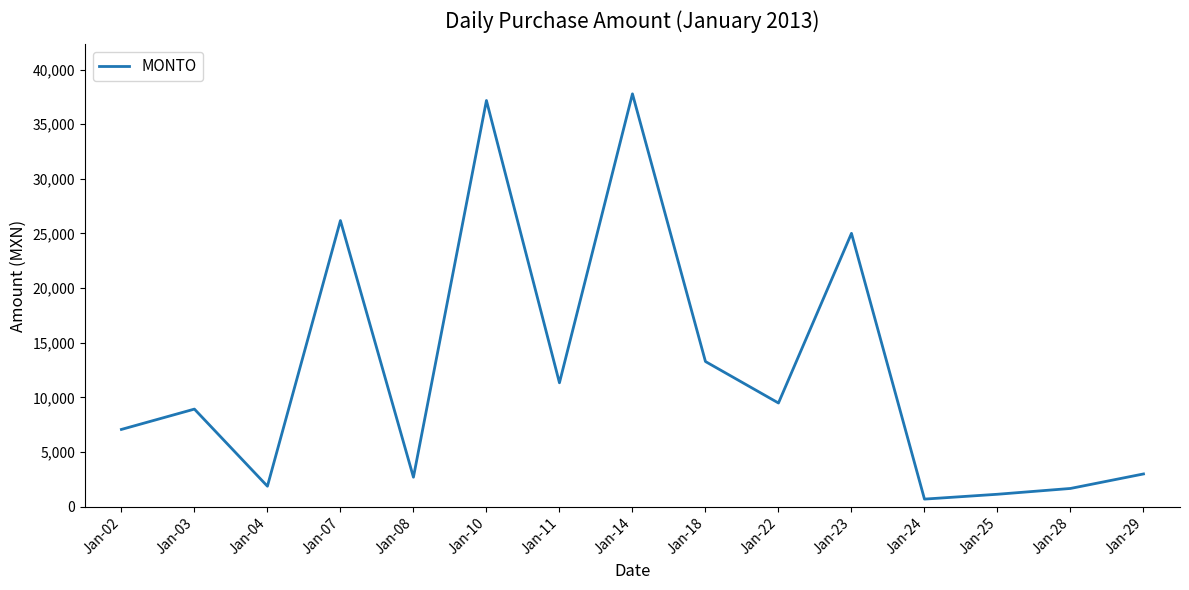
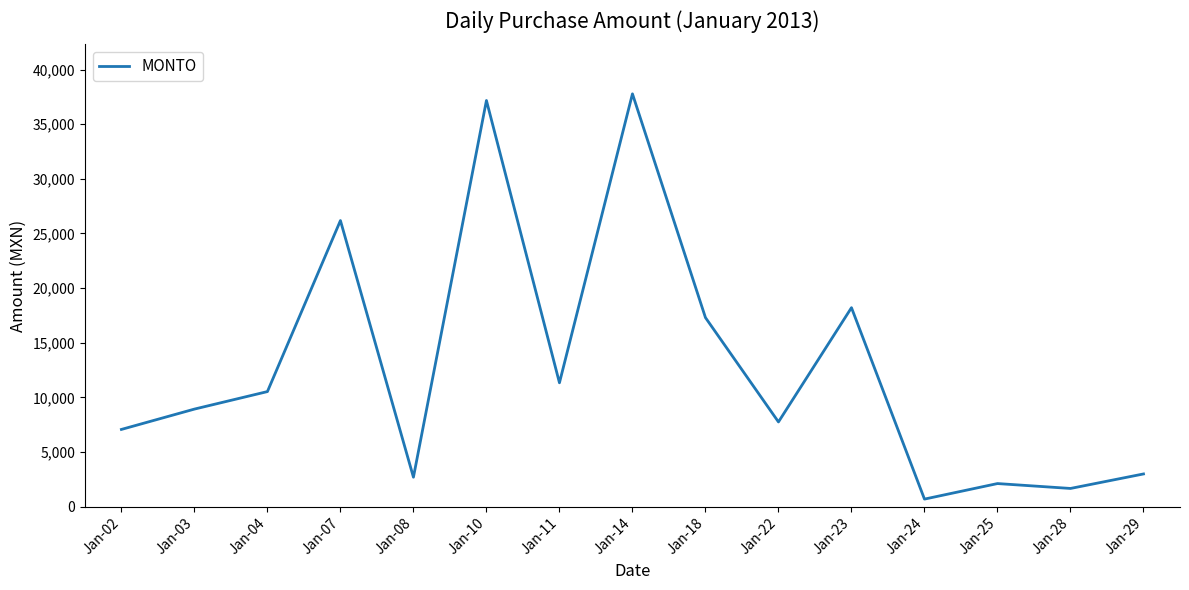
  {
    "Jan-02": "7,100",
    "Jan-03": "8,900",
-   "Jan-04": "1,900",
+   "Jan-04": "10,500",
    "Jan-07": "26,200",
    "Jan-08": "2,700",
    "Jan-10": "37,200",
    "Jan-11": "11,300",
    "Jan-14": "37,800",
-   "Jan-18": "13,300",
-   "Jan-22": "9,500",
-   "Jan-23": "25,000",
+   "Jan-18": "17,300",
+   "Jan-22": "7,800",
+   "Jan-23": "18,200",
    "Jan-24": "700",
-   "Jan-25": "1,100",
+   "Jan-25": "2,100",
    "Jan-28": "1,700",
    "Jan-29": "3,000"
  }
